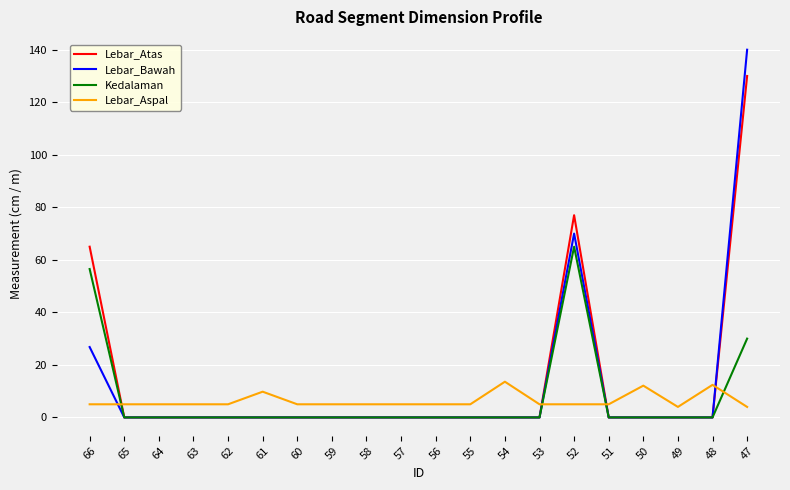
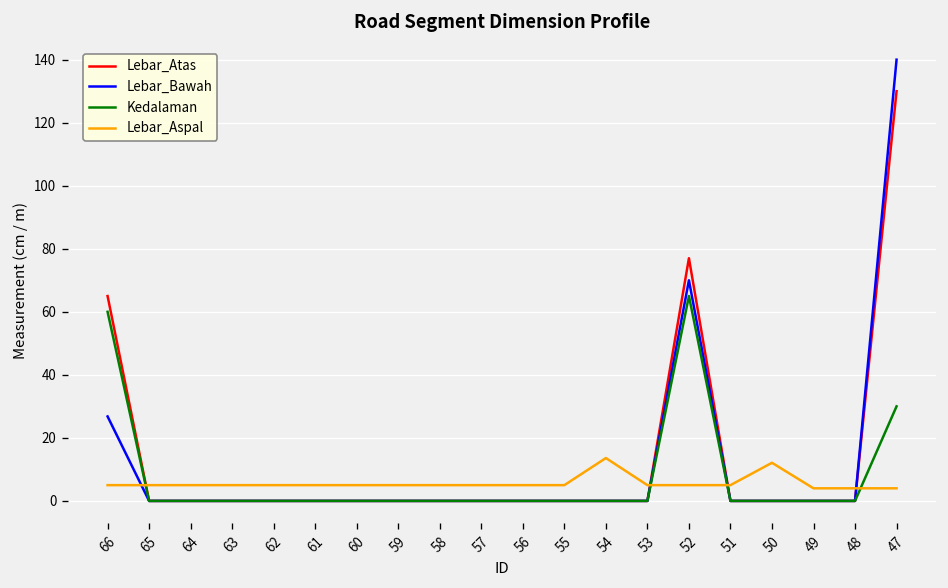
  {
    "Lebar_Atas": {
      "66": 65,
      "52": 77,
      "47": 130
    },
    "Lebar_Bawah": {
      "66": 27,
      "52": 70,
      "47": 140
    },
    "Kedalaman": {
-     "66": 57,
+     "66": 60,
      "52": 65,
      "47": 30
    },
    "Lebar_Aspal": {
      "66": 5,
      "65": 5,
      "64": 5,
      "63": 5,
      "62": 5,
-     "61": 10,
+     "61": 5,
      "60": 5,
      "59": 5,
      "58": 5,
      "57": 5,
      "56": 5,
      "55": 5,
      "54": 14,
      "53": 5,
      "52": 5,
      "51": 5,
      "50": 12,
      "49": 4,
-     "48": 12,
+     "48": 4,
      "47": 4
    }
  }
